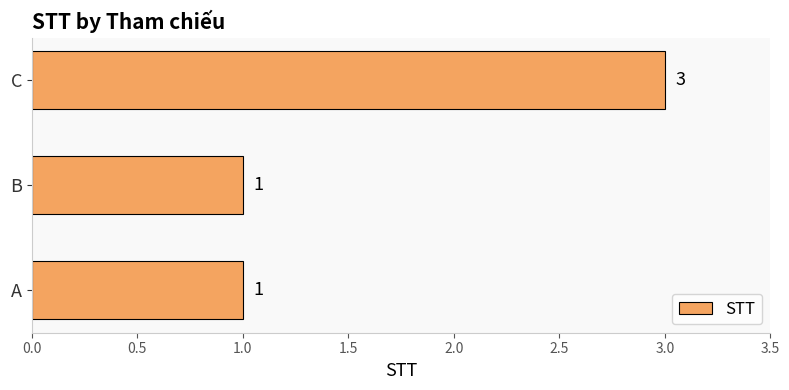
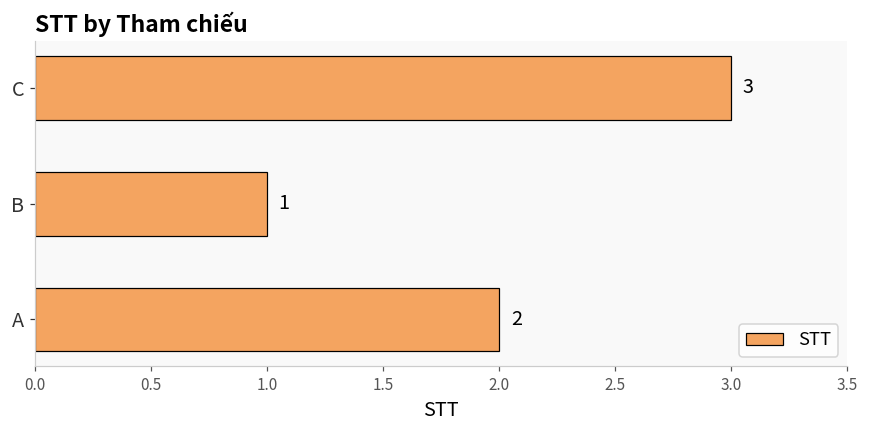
  {
    "C": 3,
    "B": 1,
-   "A": 1
+   "A": 2
  }
